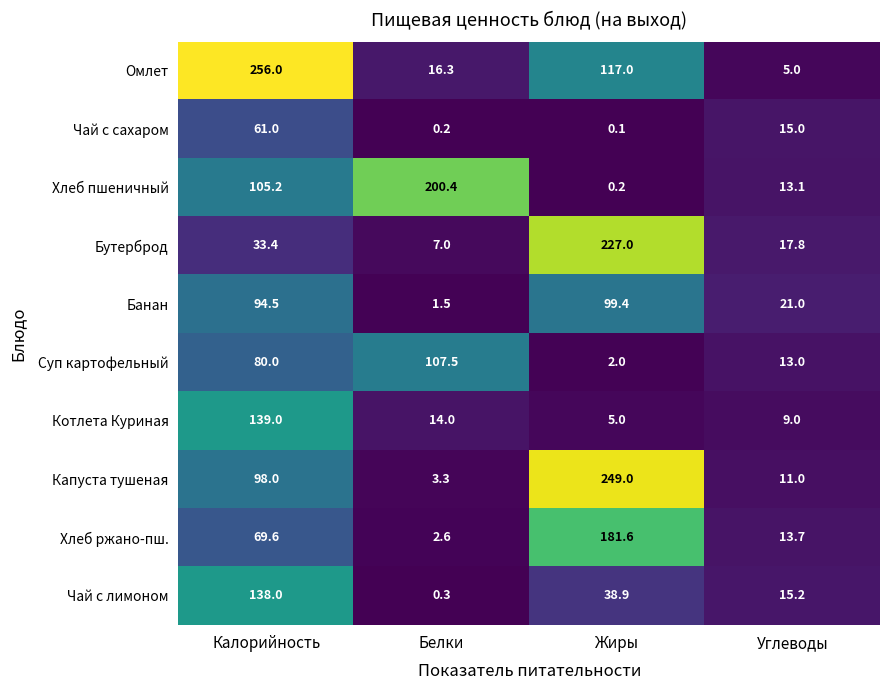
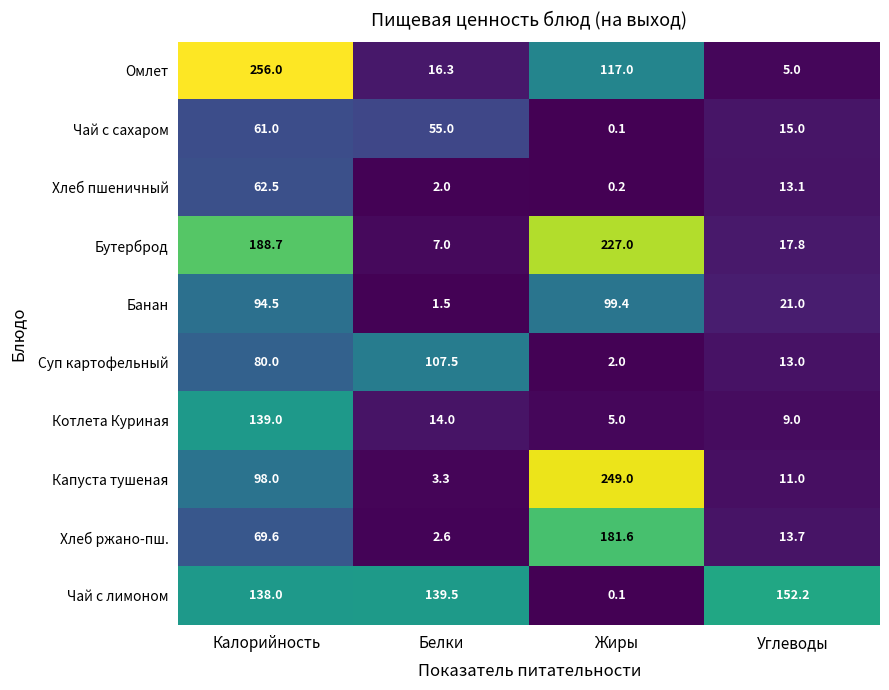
  {
    "Омлет": {
      "Калорийность": 256.0,
      "Белки": 16.3,
      "Жиры": 117.0,
      "Углеводы": 5.0
    },
    "Чай с сахаром": {
      "Калорийность": 61.0,
-     "Белки": 0.2,
+     "Белки": 55.0,
      "Жиры": 0.1,
      "Углеводы": 15.0
    },
    "Хлеб пшеничный": {
-     "Калорийность": 105.2,
-     "Белки": 200.4,
+     "Калорийность": 62.5,
+     "Белки": 2.0,
      "Жиры": 0.2,
      "Углеводы": 13.1
    },
    "Бутерброд": {
-     "Калорийность": 33.4,
+     "Калорийность": 188.7,
      "Белки": 7.0,
      "Жиры": 227.0,
      "Углеводы": 17.8
    },
    "Банан": {
      "Калорийность": 94.5,
      "Белки": 1.5,
      "Жиры": 99.4,
      "Углеводы": 21.0
    },
    "Суп картофельный": {
      "Калорийность": 80.0,
      "Белки": 107.5,
      "Жиры": 2.0,
      "Углеводы": 13.0
    },
    "Котлета Куриная": {
      "Калорийность": 139.0,
      "Белки": 14.0,
      "Жиры": 5.0,
      "Углеводы": 9.0
    },
    "Капуста тушеная": {
      "Калорийность": 98.0,
      "Белки": 3.3,
      "Жиры": 249.0,
      "Углеводы": 11.0
    },
    "Хлеб ржано-пш.": {
      "Калорийность": 69.6,
      "Белки": 2.6,
      "Жиры": 181.6,
      "Углеводы": 13.7
    },
    "Чай с лимоном": {
      "Калорийность": 138.0,
-     "Белки": 0.3,
-     "Жиры": 38.9,
-     "Углеводы": 15.2
+     "Белки": 139.5,
+     "Жиры": 0.1,
+     "Углеводы": 152.2
    }
  }
